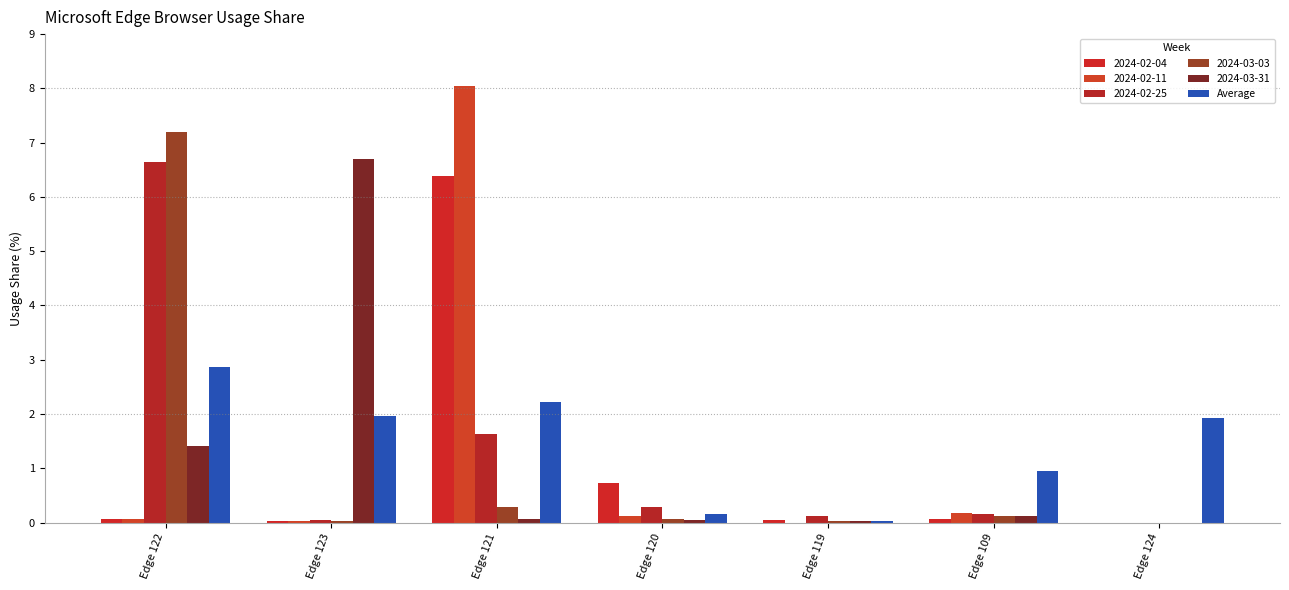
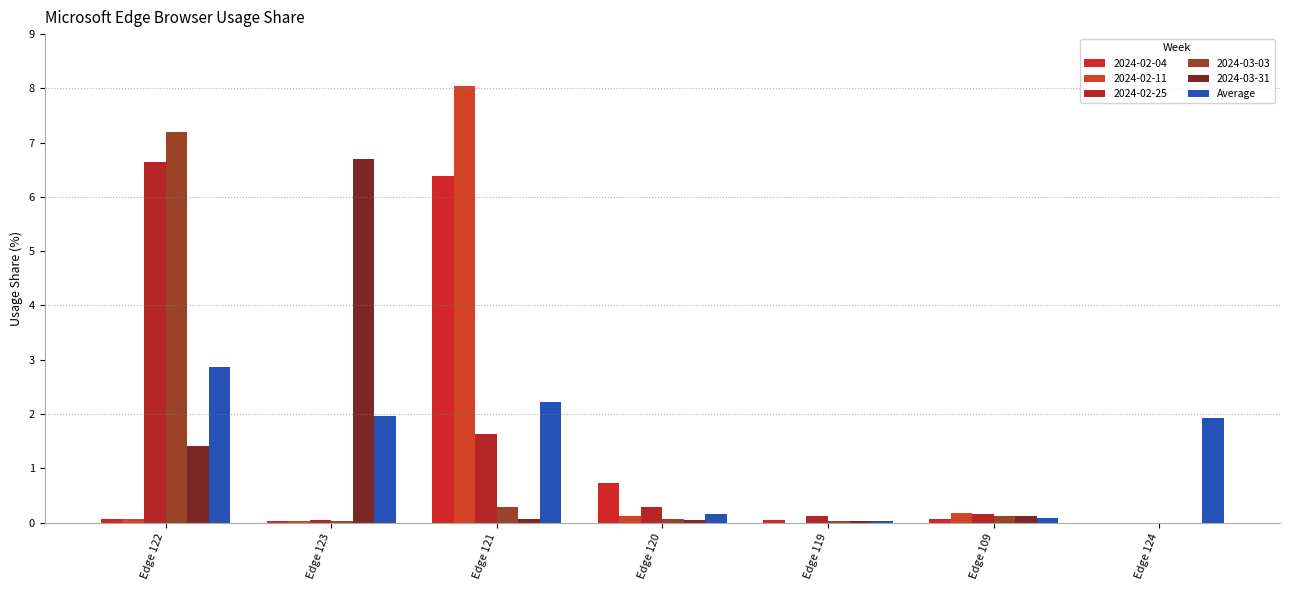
  {
    "Average": {
      "Edge 122": 2.9,
      "Edge 123": 2.0,
      "Edge 121": 2.2,
      "Edge 120": 0.2,
-     "Edge 109": 1.0,
+     "Edge 109": 0.1,
      "Edge 124": 1.9
    }
  }
